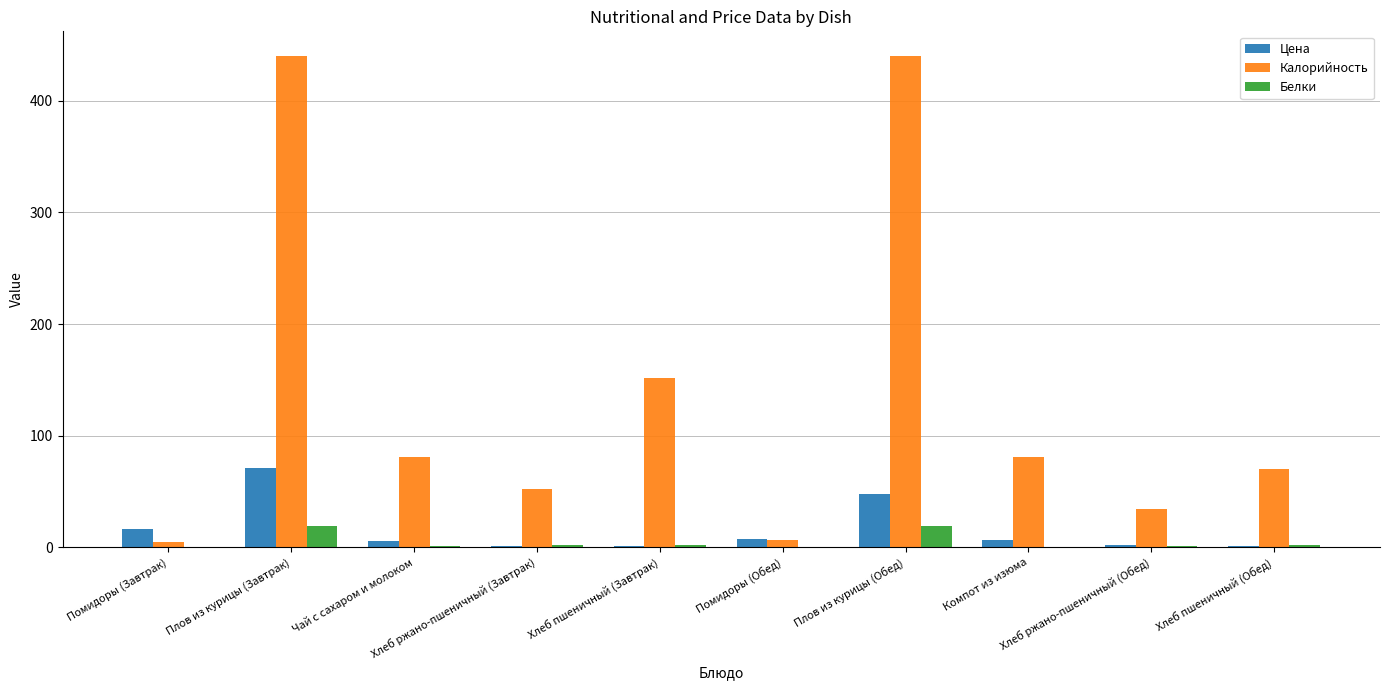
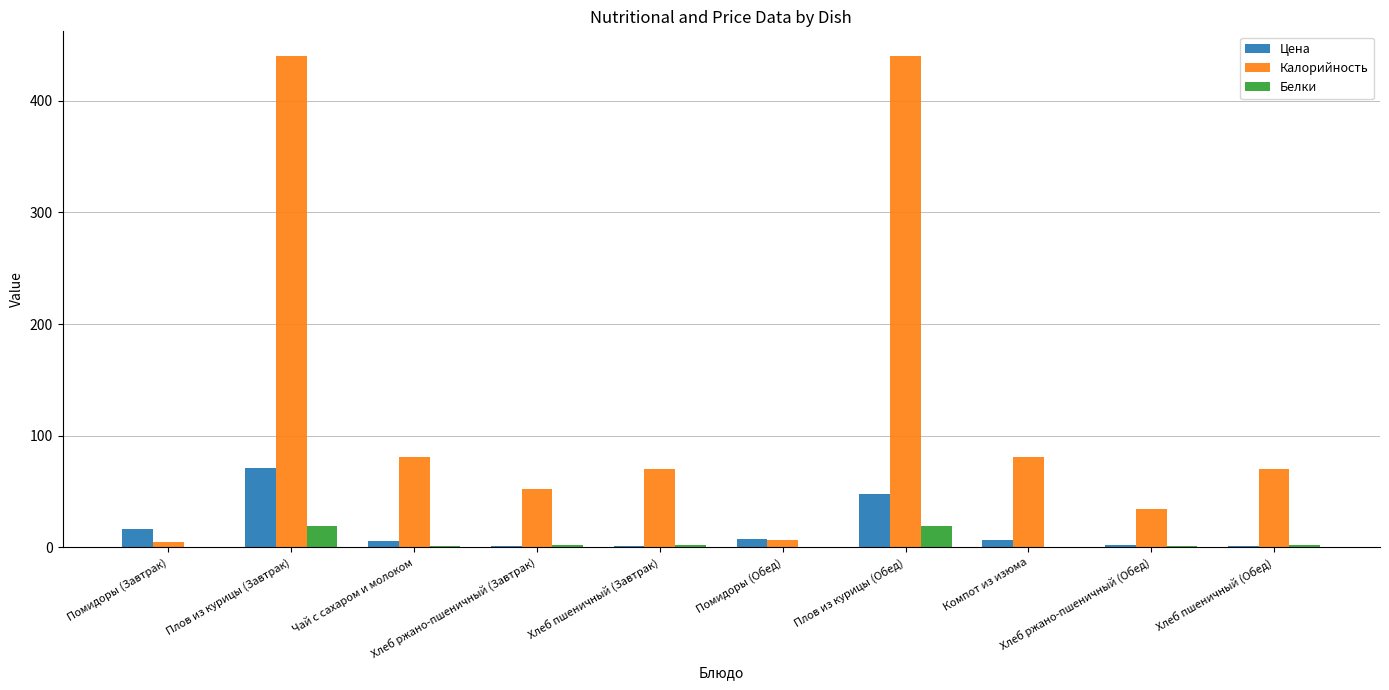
  {
    "Цена": {
      "Помидоры (Завтрак)": 17,
      "Плов из курицы (Завтрак)": 72,
      "Чай с сахаром и молоком": 6,
      "Помидоры (Обед)": 8,
      "Плов из курицы (Обед)": 48,
      "Компот из изюма": 7
    },
    "Калорийность": {
      "Помидоры (Завтрак)": 5,
      "Плов из курицы (Завтрак)": 440,
      "Чай с сахаром и молоком": 81,
      "Хлеб ржано-пшеничный (Завтрак)": 52,
-     "Хлеб пшеничный (Завтрак)": 152,
+     "Хлеб пшеничный (Завтрак)": 70,
      "Помидоры (Обед)": 7,
      "Плов из курицы (Обед)": 440,
      "Компот из изюма": 81,
      "Хлеб ржано-пшеничный (Обед)": 34,
      "Хлеб пшеничный (Обед)": 70
    },
    "Белки": {
      "Плов из курицы (Завтрак)": 19,
      "Хлеб пшеничный (Завтрак)": 2,
      "Плов из курицы (Обед)": 19,
      "Хлеб пшеничный (Обед)": 2
    }
  }
